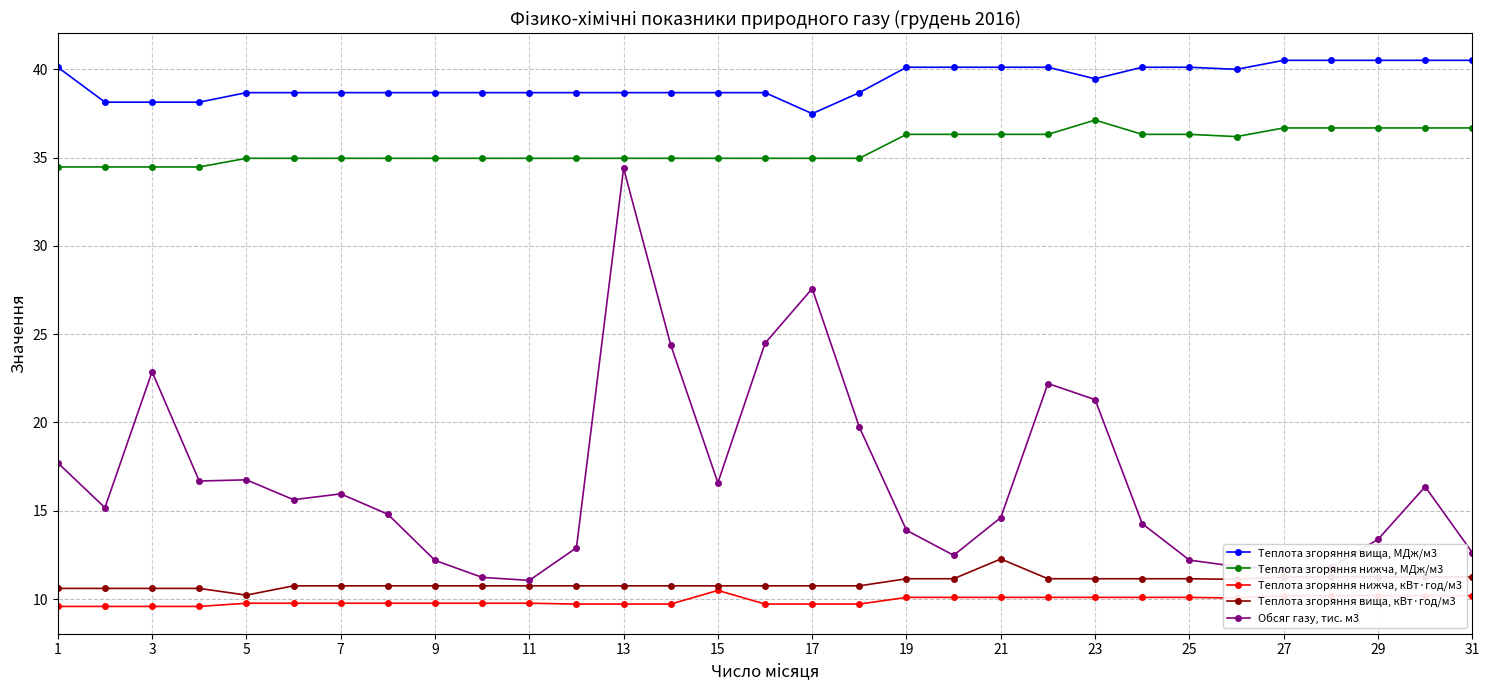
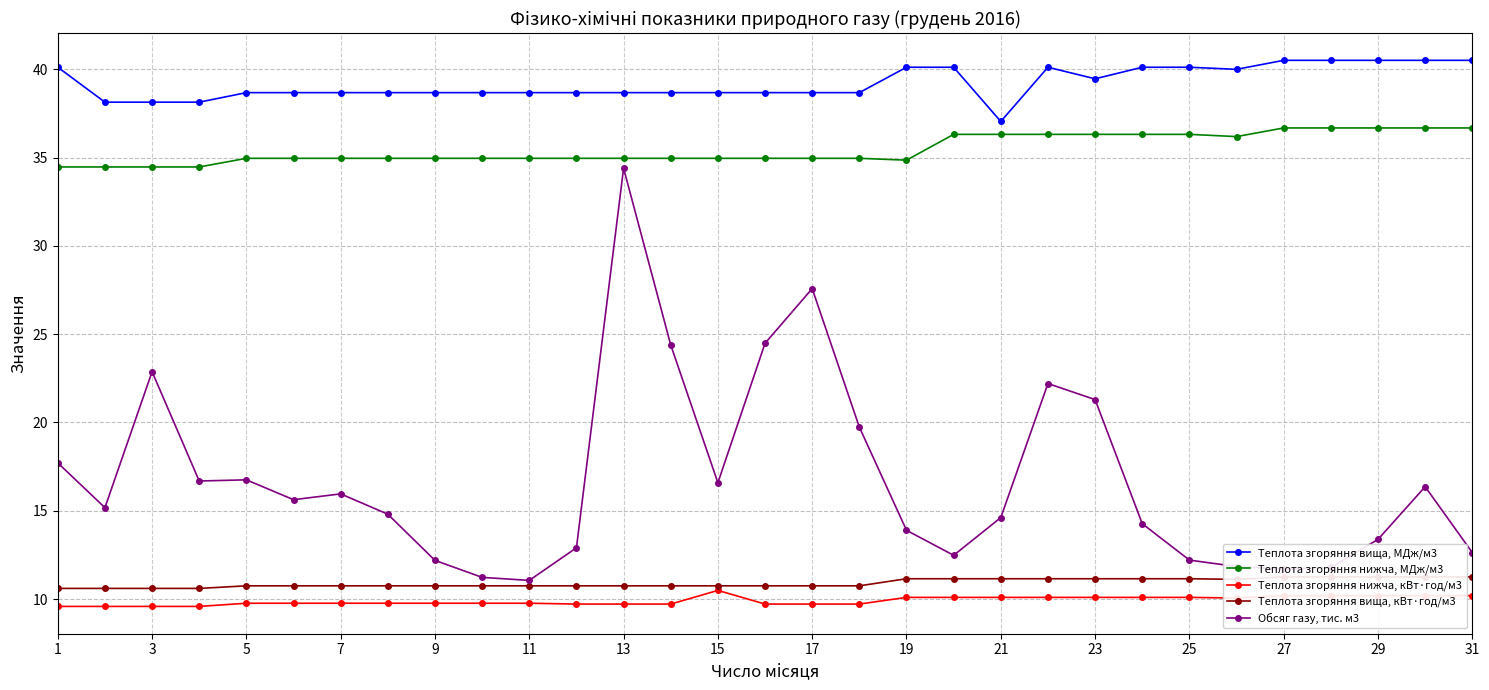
  {
    "Теплота згоряння вища, МДж/м3": {
      "1": 40.1,
      "3": 38.1,
      "5": 38.7,
      "7": 38.7,
      "9": 38.7,
      "11": 38.7,
      "13": 38.7,
      "15": 38.7,
-     "17": 37.5,
+     "17": 38.7,
      "19": 40.1,
-     "21": 40.1,
+     "21": 37.0,
      "23": 39.5,
      "25": 40.1,
      "27": 40.5,
      "29": 40.5,
      "31": 40.5
    },
    "Теплота згоряння нижча, МДж/м3": {
      "1": 34.5,
      "3": 34.5,
      "5": 35.0,
      "7": 35.0,
      "9": 35.0,
      "11": 35.0,
      "13": 35.0,
      "15": 35.0,
      "17": 35.0,
-     "19": 36.3,
+     "19": 34.9,
      "21": 36.3,
-     "23": 37.1,
+     "23": 36.3,
      "25": 36.3,
      "27": 36.7,
      "29": 36.7,
      "31": 36.7
    },
    "Теплота згоряння нижча, кВт·год/м3": {
      "1": 9.6,
      "3": 9.6,
      "5": 9.8,
      "7": 9.8,
      "9": 9.8,
      "11": 9.8,
      "13": 9.7,
      "15": 10.5,
      "17": 9.7,
      "19": 10.1,
      "21": 10.1,
      "23": 10.1,
      "25": 10.1,
      "31": 10.2
    },
    "Теплота згоряння вища, кВт·год/м3": {
      "1": 10.6,
      "3": 10.6,
-     "5": 10.2,
+     "5": 10.7,
      "7": 10.7,
      "9": 10.7,
      "11": 10.7,
      "13": 10.7,
      "15": 10.7,
      "17": 10.7,
      "19": 11.1,
-     "21": 12.3,
+     "21": 11.1,
      "23": 11.1,
      "25": 11.1,
      "31": 11.3
    },
    "Обсяг газу, тис. м3": {
      "1": 17.7,
      "3": 22.9,
      "5": 16.7,
      "7": 16.0,
      "9": 12.2,
      "11": 11.1,
      "13": 34.4,
      "15": 16.6,
      "17": 27.6,
      "19": 13.9,
      "21": 14.6,
      "23": 21.3,
      "25": 12.2,
      "29": 13.4,
      "31": 12.6
    }
  }
